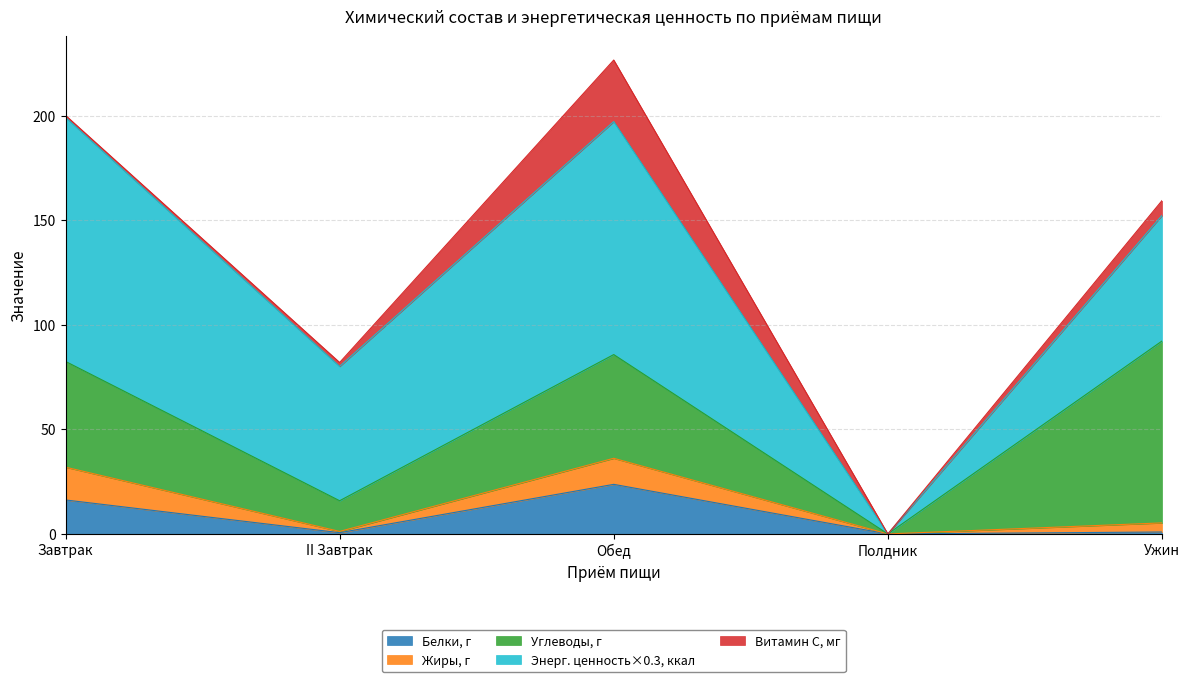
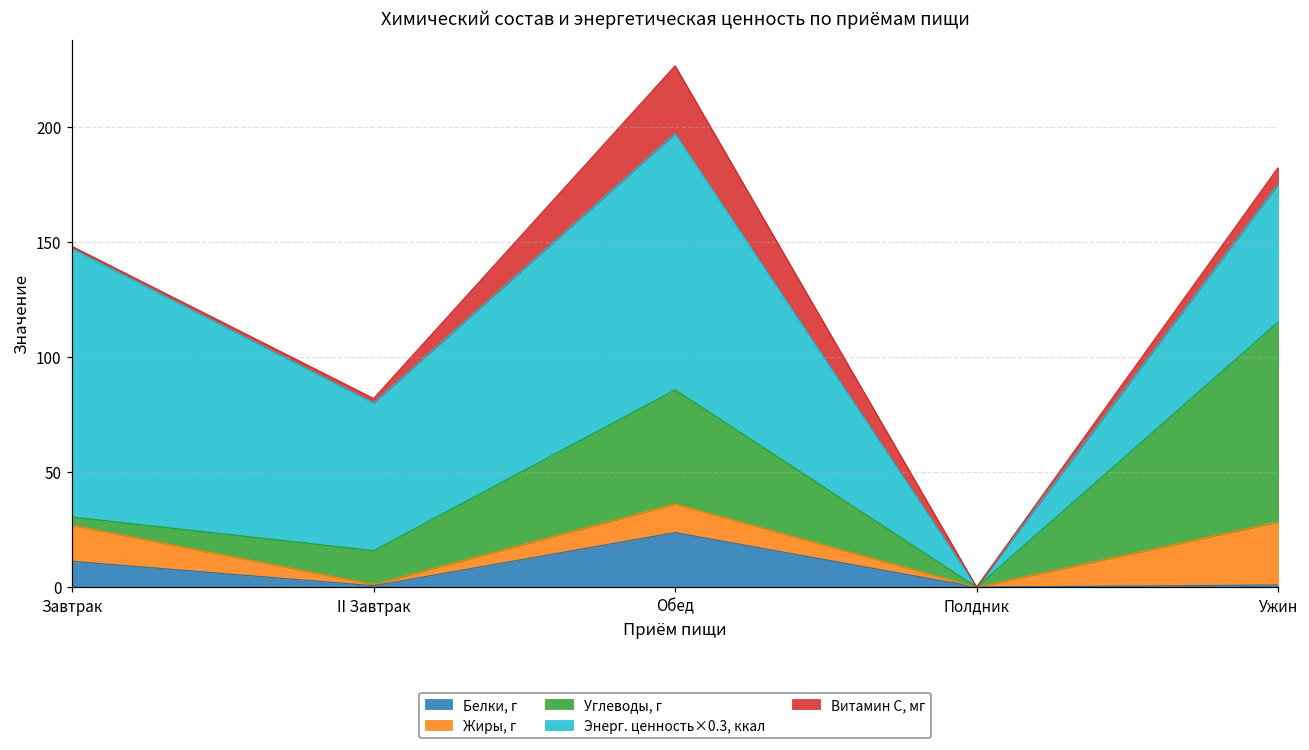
  {
    "Белки, г": {
-     "Завтрак": 16,
+     "Завтрак": 11,
      "Обед": 24,
      "Ужин": 1
    },
    "Жиры, г": {
      "Завтрак": 16,
      "Обед": 12,
-     "Ужин": 4
+     "Ужин": 27
    },
    "Углеводы, г": {
-     "Завтрак": 51,
+     "Завтрак": 4,
      "II Завтрак": 15,
      "Обед": 50,
      "Ужин": 87
    },
    "Энерг. ценность×0.3, ккал": {
      "II Завтрак": 64,
      "Обед": 111,
      "Ужин": 60
    },
    "Витамин С, мг": {
      "II Завтрак": 2,
      "Обед": 29,
      "Ужин": 7
    }
  }
